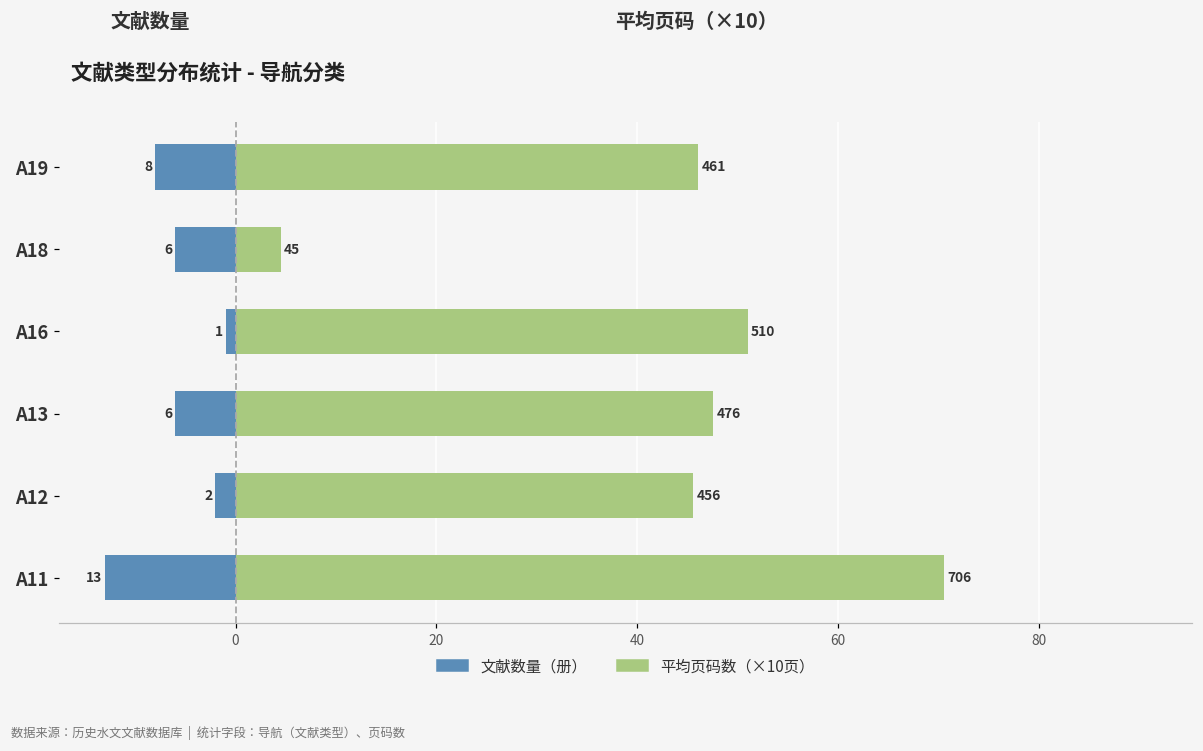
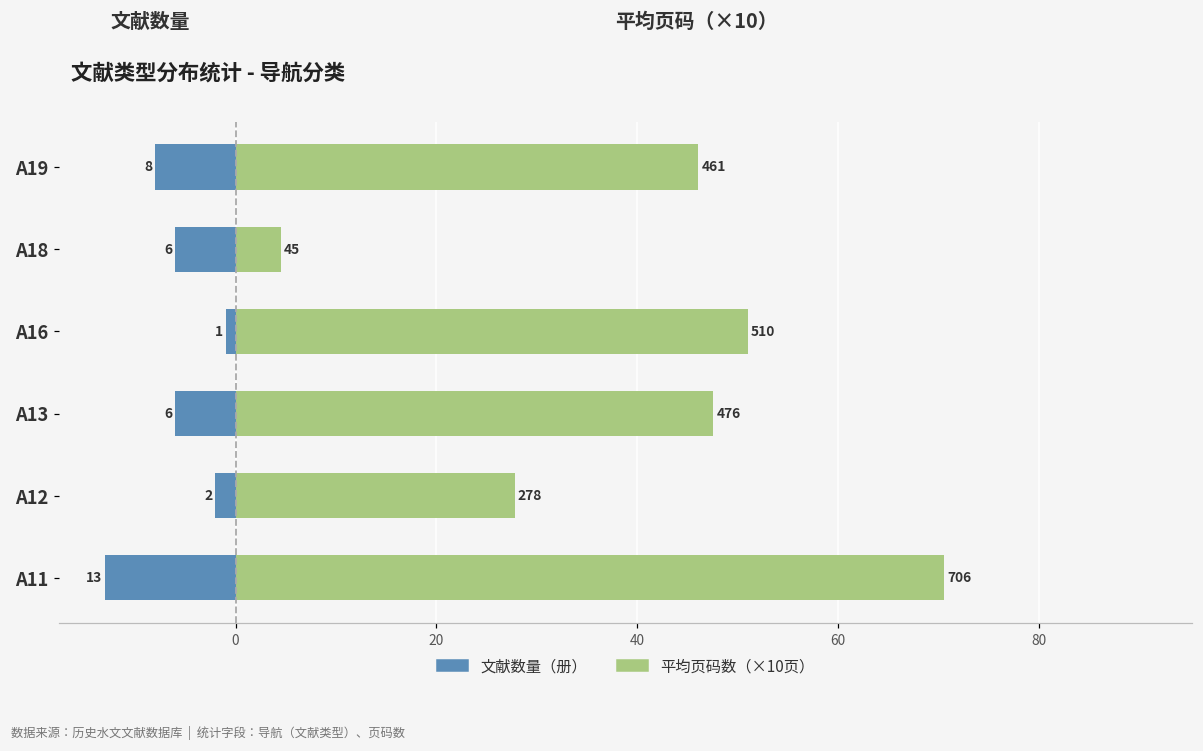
  {
    "平均页码数（×10页）": {
-     "A12": 456
+     "A12": 278
    }
  }
